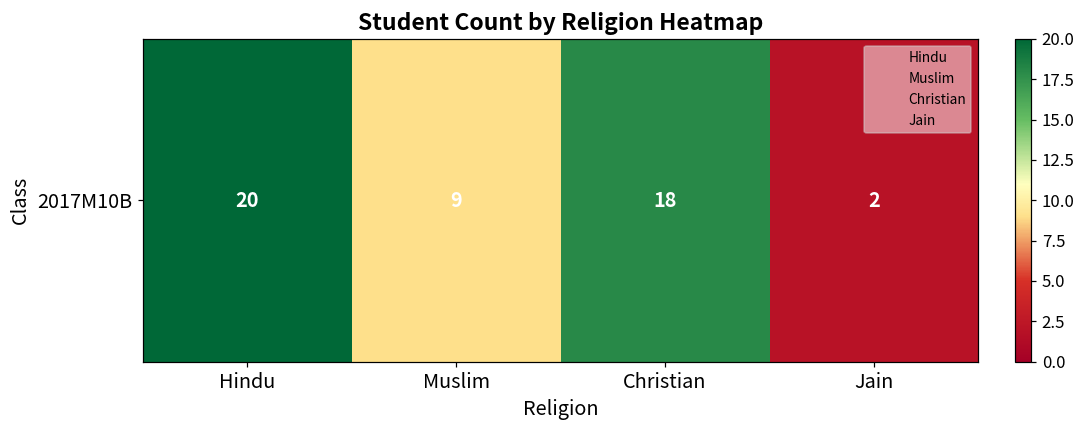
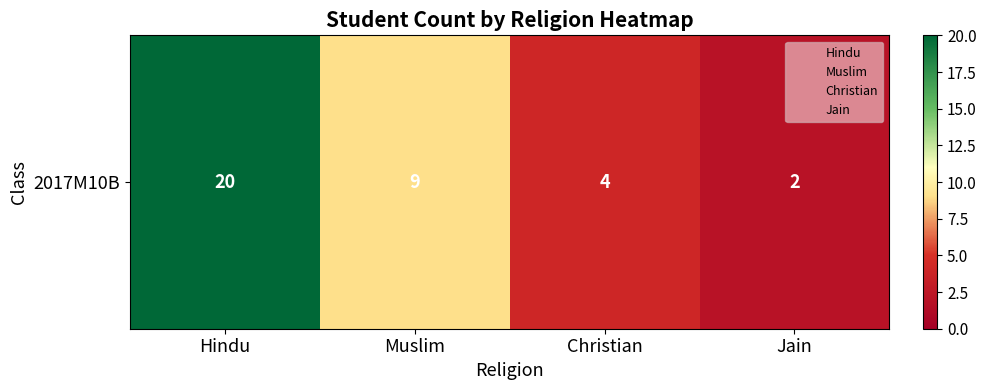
  {
    "2017M10B": {
      "Hindu": 20,
      "Muslim": 9,
-     "Christian": 18,
+     "Christian": 4,
      "Jain": 2
    }
  }
